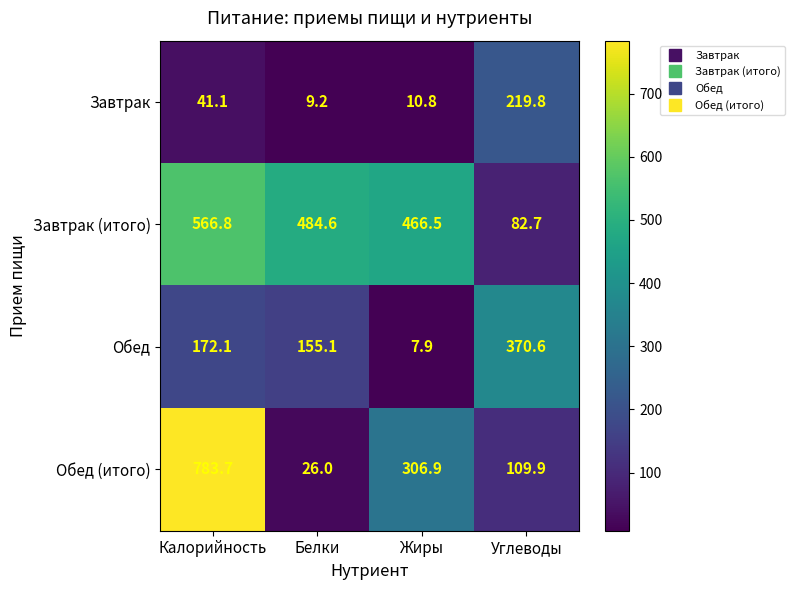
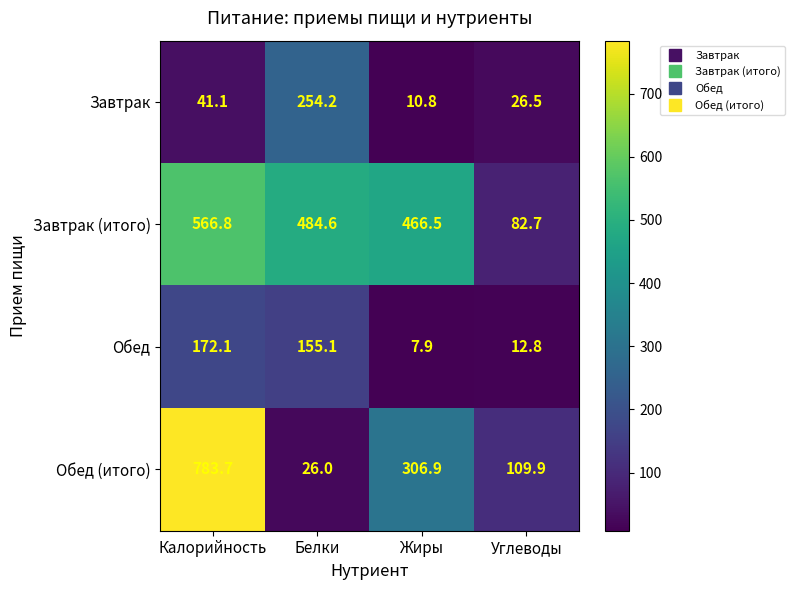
  {
    "Завтрак": {
      "Калорийность": 41.1,
-     "Белки": 9.2,
+     "Белки": 254.2,
      "Жиры": 10.8,
-     "Углеводы": 219.8
+     "Углеводы": 26.5
    },
    "Завтрак (итого)": {
      "Калорийность": 566.8,
      "Белки": 484.6,
      "Жиры": 466.5,
      "Углеводы": 82.7
    },
    "Обед": {
      "Калорийность": 172.1,
      "Белки": 155.1,
      "Жиры": 7.9,
-     "Углеводы": 370.6
+     "Углеводы": 12.8
    },
    "Обед (итого)": {
      "Белки": 26.0,
      "Жиры": 306.9,
      "Углеводы": 109.9
    }
  }
